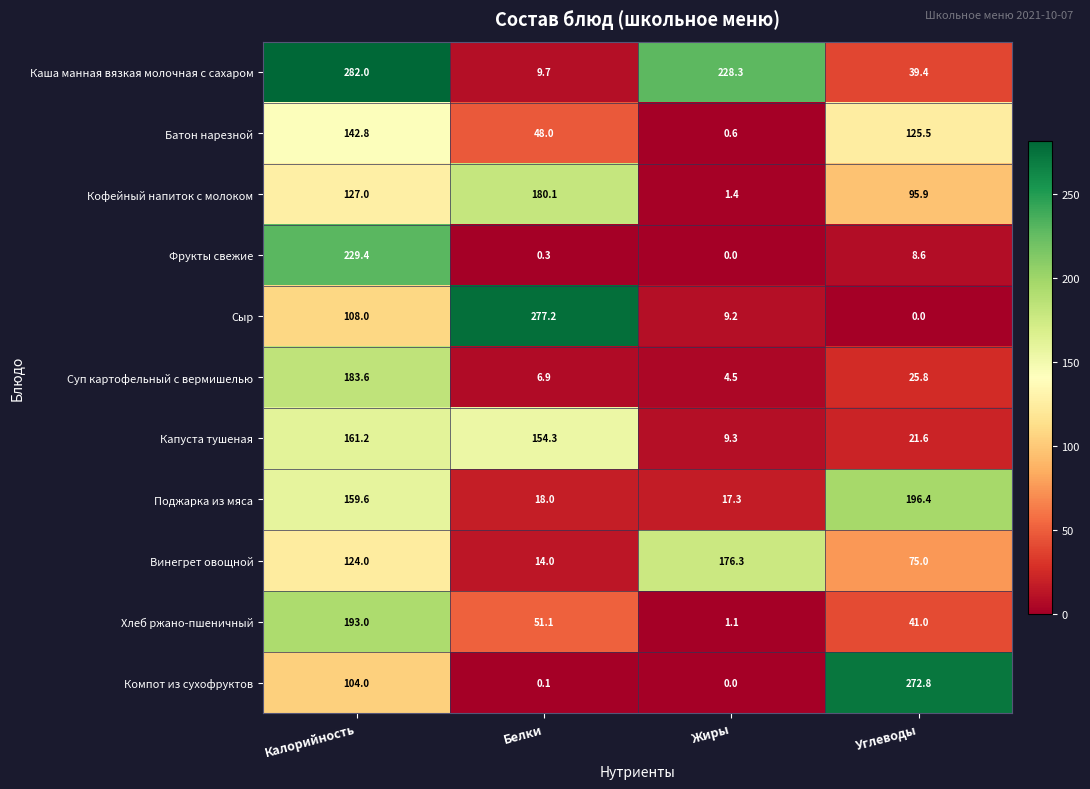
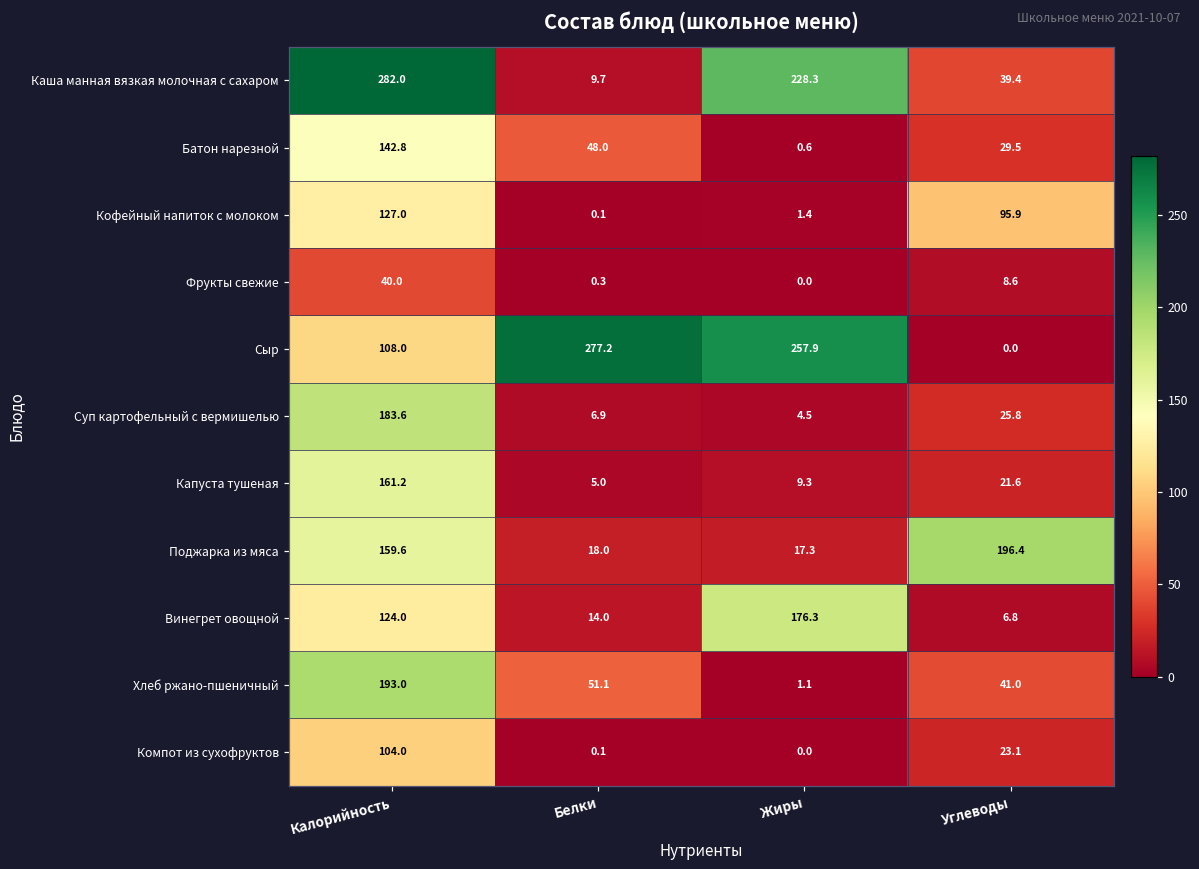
  {
    "Каша манная вязкая молочная с сахаром": {
      "Калорийность": 282.0,
      "Белки": 9.7,
      "Жиры": 228.3,
      "Углеводы": 39.4
    },
    "Батон нарезной": {
      "Калорийность": 142.8,
      "Белки": 48.0,
      "Жиры": 0.6,
-     "Углеводы": 125.5
+     "Углеводы": 29.5
    },
    "Кофейный напиток с молоком": {
      "Калорийность": 127.0,
-     "Белки": 180.1,
+     "Белки": 0.1,
      "Жиры": 1.4,
      "Углеводы": 95.9
    },
    "Фрукты свежие": {
-     "Калорийность": 229.4,
+     "Калорийность": 40.0,
      "Белки": 0.3,
      "Жиры": 0.0,
      "Углеводы": 8.6
    },
    "Сыр": {
      "Калорийность": 108.0,
      "Белки": 277.2,
-     "Жиры": 9.2,
+     "Жиры": 257.9,
      "Углеводы": 0.0
    },
    "Суп картофельный с вермишелью": {
      "Калорийность": 183.6,
      "Белки": 6.9,
      "Жиры": 4.5,
      "Углеводы": 25.8
    },
    "Капуста тушеная": {
      "Калорийность": 161.2,
-     "Белки": 154.3,
+     "Белки": 5.0,
      "Жиры": 9.3,
      "Углеводы": 21.6
    },
    "Поджарка из мяса": {
      "Калорийность": 159.6,
      "Белки": 18.0,
      "Жиры": 17.3,
      "Углеводы": 196.4
    },
    "Винегрет овощной": {
      "Калорийность": 124.0,
      "Белки": 14.0,
      "Жиры": 176.3,
-     "Углеводы": 75.0
+     "Углеводы": 6.8
    },
    "Хлеб ржано-пшеничный": {
      "Калорийность": 193.0,
      "Белки": 51.1,
      "Жиры": 1.1,
      "Углеводы": 41.0
    },
    "Компот из сухофруктов": {
      "Калорийность": 104.0,
      "Белки": 0.1,
      "Жиры": 0.0,
-     "Углеводы": 272.8
+     "Углеводы": 23.1
    }
  }
